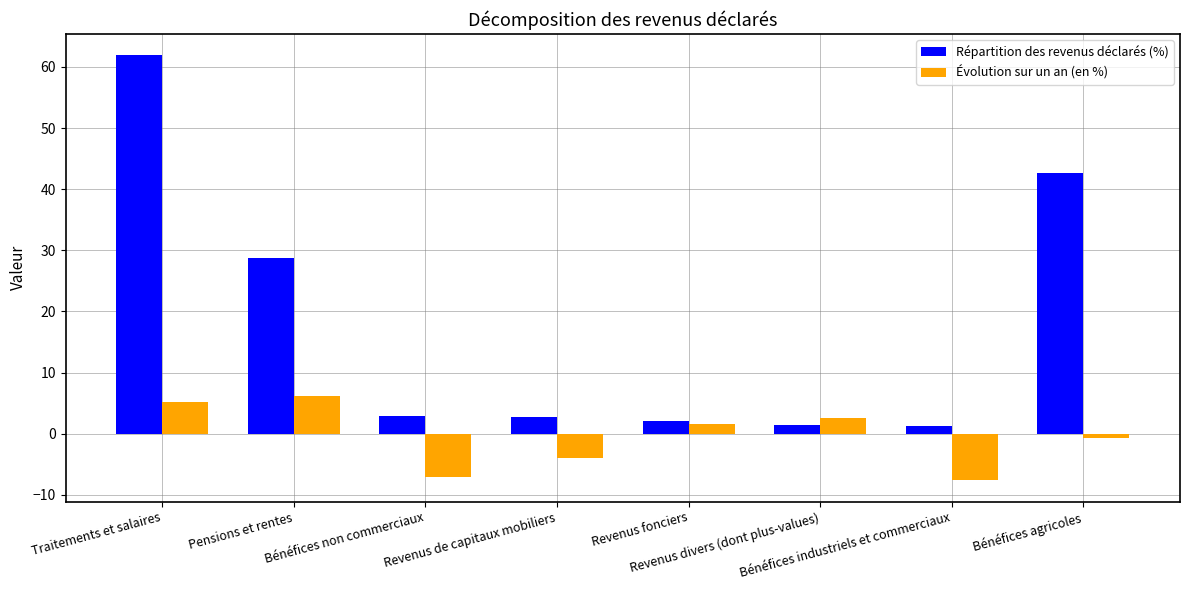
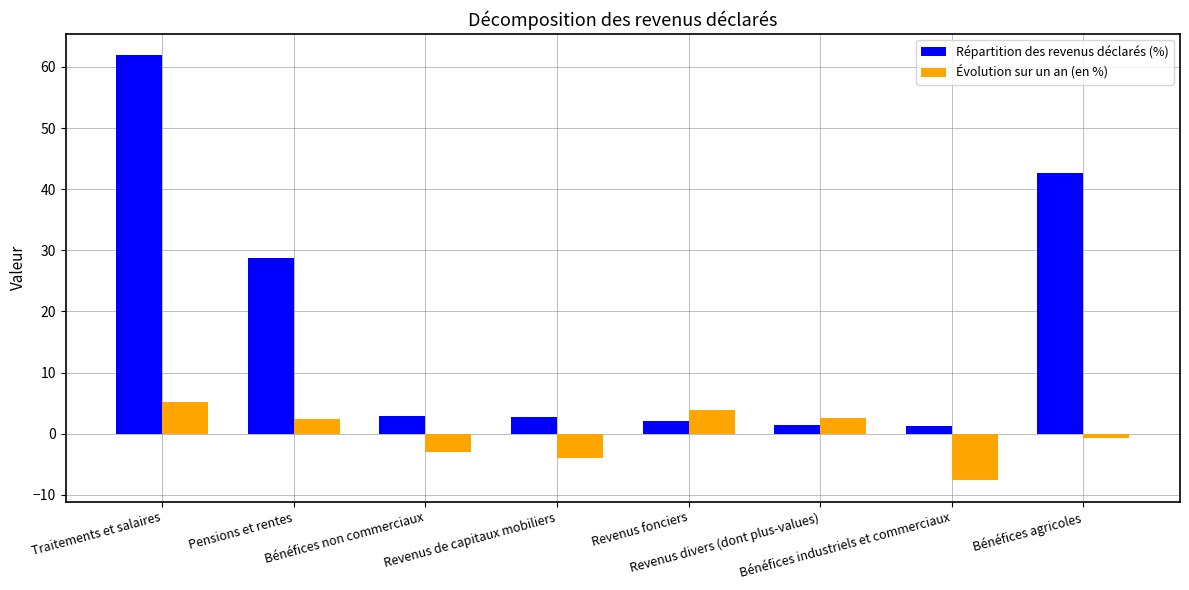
  {
    "Répartition des revenus déclarés (%)": {
      "Traitements et salaires": 62,
      "Pensions et rentes": 29,
      "Bénéfices non commerciaux": 3,
      "Revenus de capitaux mobiliers": 3,
      "Revenus fonciers": 2,
      "Revenus divers (dont plus-values)": 2,
      "Bénéfices industriels et commerciaux": 1,
      "Bénéfices agricoles": 43
    },
    "Évolution sur un an (en %)": {
      "Traitements et salaires": 5,
-     "Pensions et rentes": 6,
-     "Bénéfices non commerciaux": -7,
+     "Pensions et rentes": 2,
+     "Bénéfices non commerciaux": -3,
      "Revenus de capitaux mobiliers": -4,
-     "Revenus fonciers": 2,
+     "Revenus fonciers": 4,
      "Revenus divers (dont plus-values)": 3,
      "Bénéfices industriels et commerciaux": -8,
      "Bénéfices agricoles": -1
    }
  }
